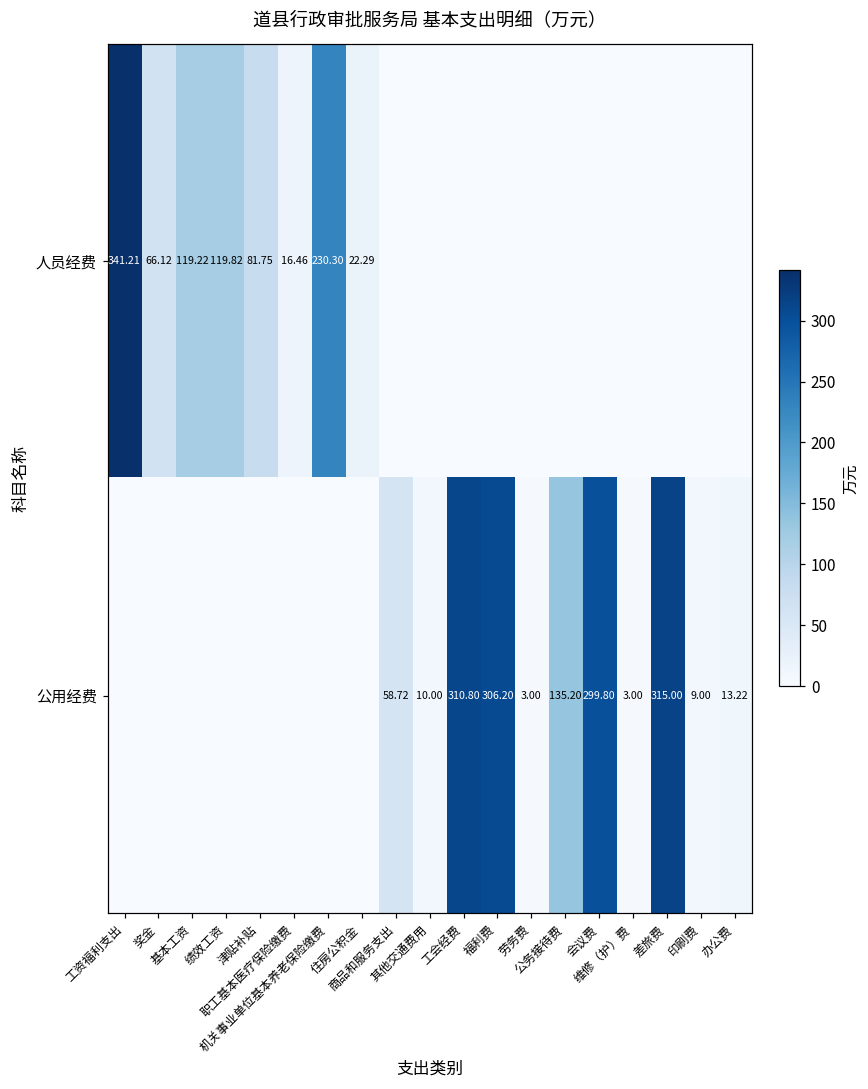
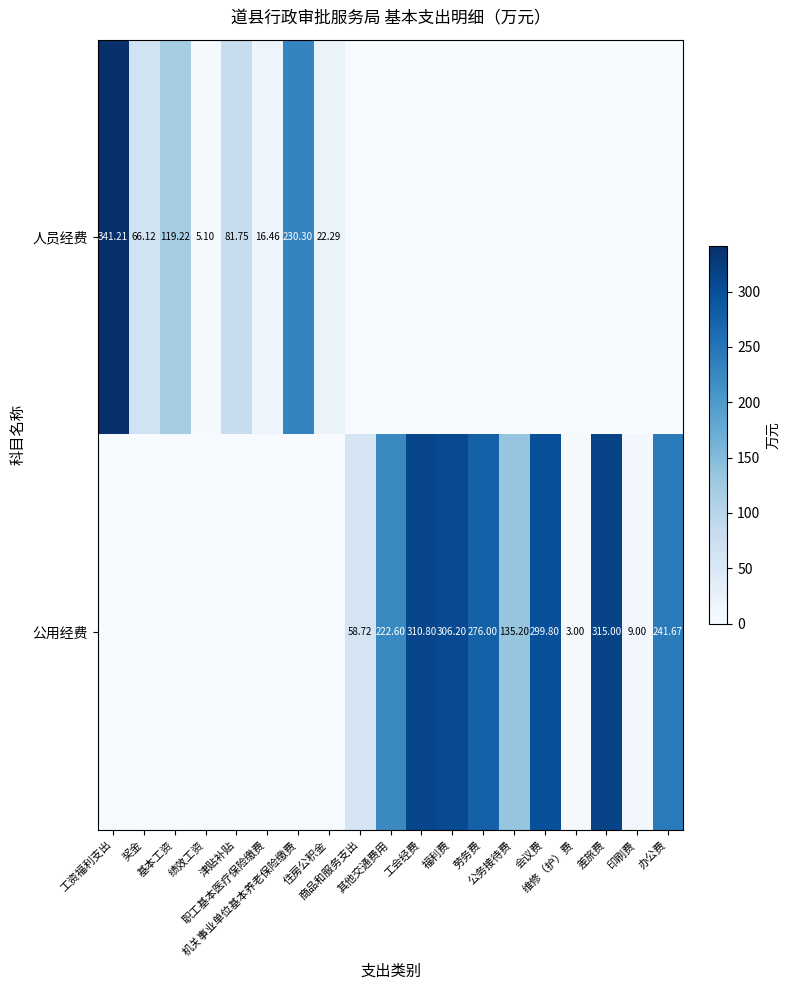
  {
    "人员经费": {
      "工资福利支出": 341.21,
      "奖金": 66.12,
      "基本工资": 119.22,
-     "绩效工资": 119.82,
+     "绩效工资": 5.10,
      "津贴补贴": 81.75,
      "职工基本医疗保险缴费": 16.46,
      "机关事业单位基本养老保险缴费": 230.30,
      "住房公积金": 22.29
    },
    "公用经费": {
      "商品和服务支出": 58.72,
-     "其他交通费用": 10.00,
+     "其他交通费用": 222.60,
      "工会经费": 310.80,
      "福利费": 306.20,
-     "劳务费": 3.00,
+     "劳务费": 276.00,
      "公务接待费": 135.20,
      "会议费": 299.80,
      "维修（护）费": 3.00,
      "差旅费": 315.00,
      "印刷费": 9.00,
-     "办公费": 13.22
+     "办公费": 241.67
    }
  }
